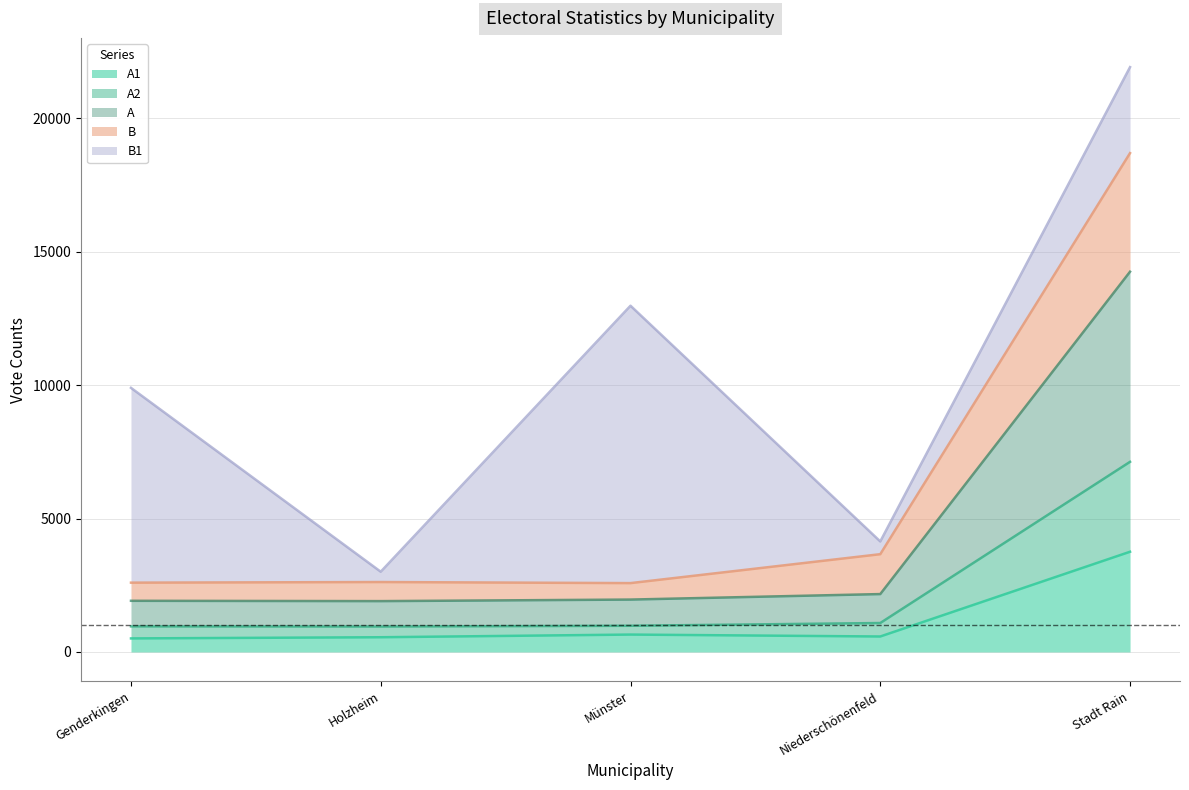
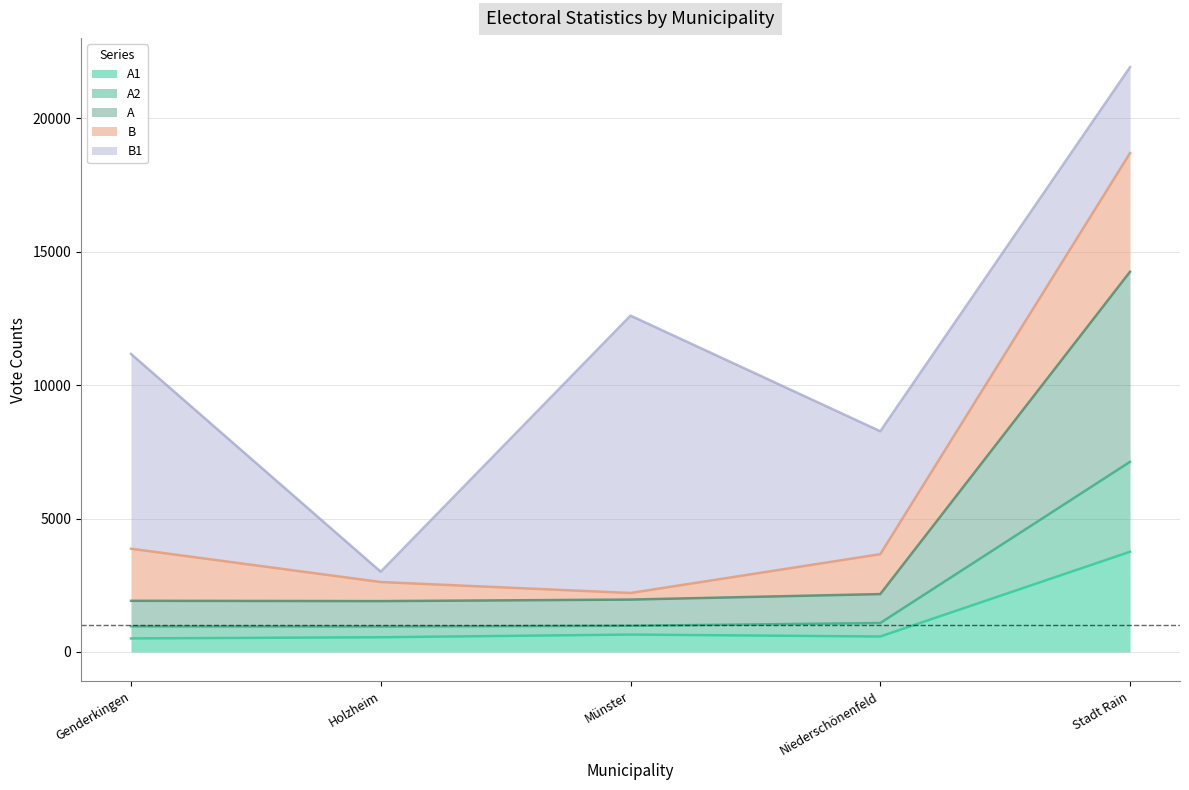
  {
    "B": {
-     "Genderkingen": 700,
+     "Genderkingen": 2000,
      "Holzheim": 700,
-     "Münster": 600,
+     "Münster": 200,
      "Niederschönenfeld": 1500,
      "Stadt Rain": 4400
    },
    "B1": {
      "Genderkingen": 7300,
      "Holzheim": 400,
      "Münster": 10400,
-     "Niederschönenfeld": 500,
+     "Niederschönenfeld": 4600,
      "Stadt Rain": 3200
    }
  }
